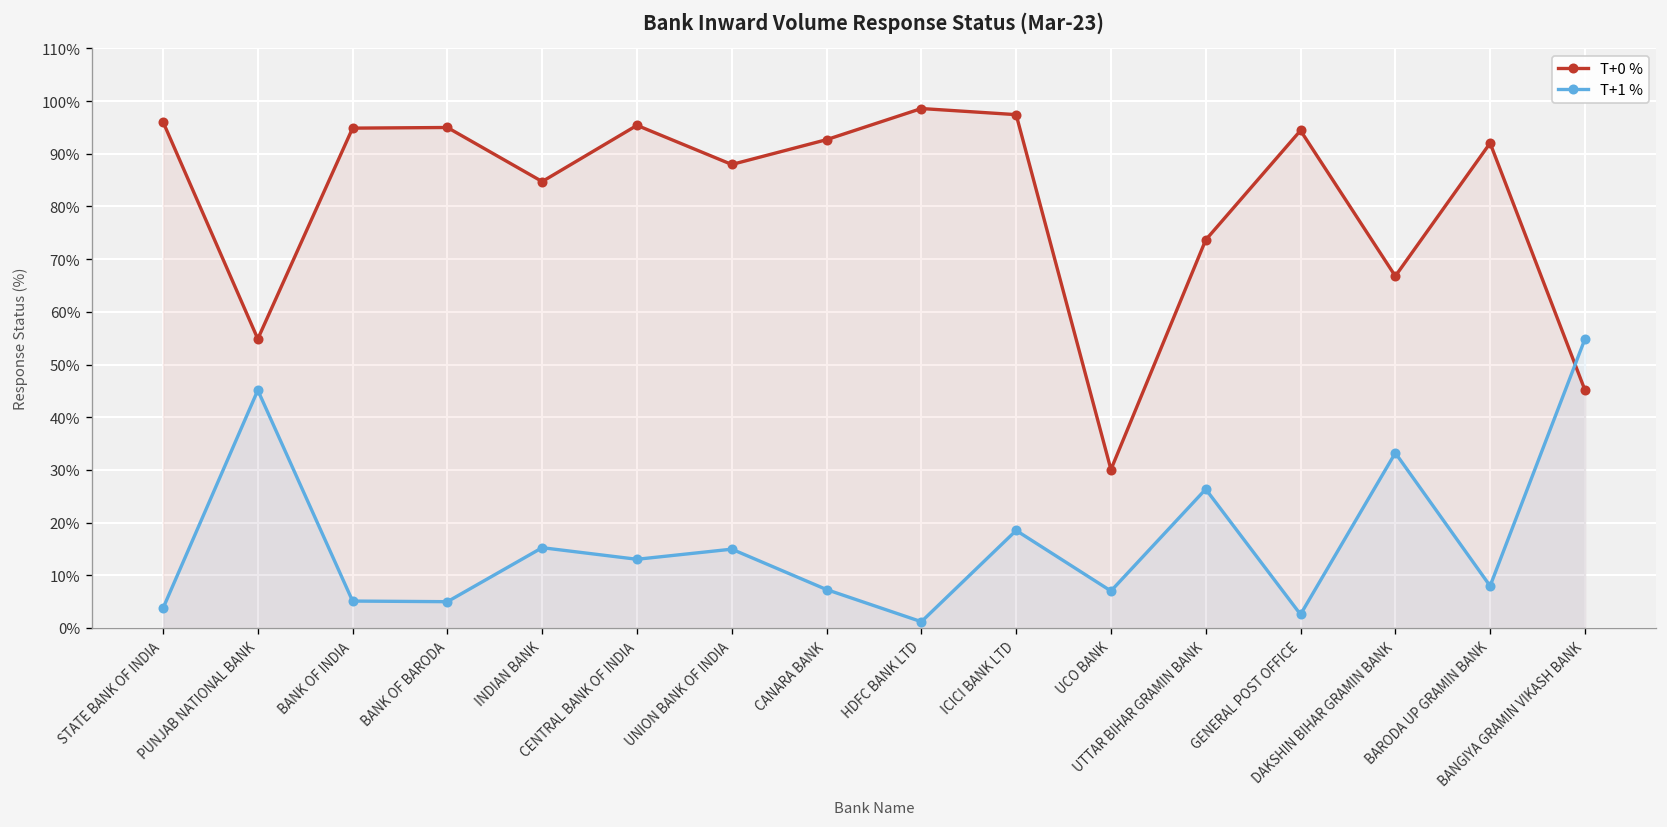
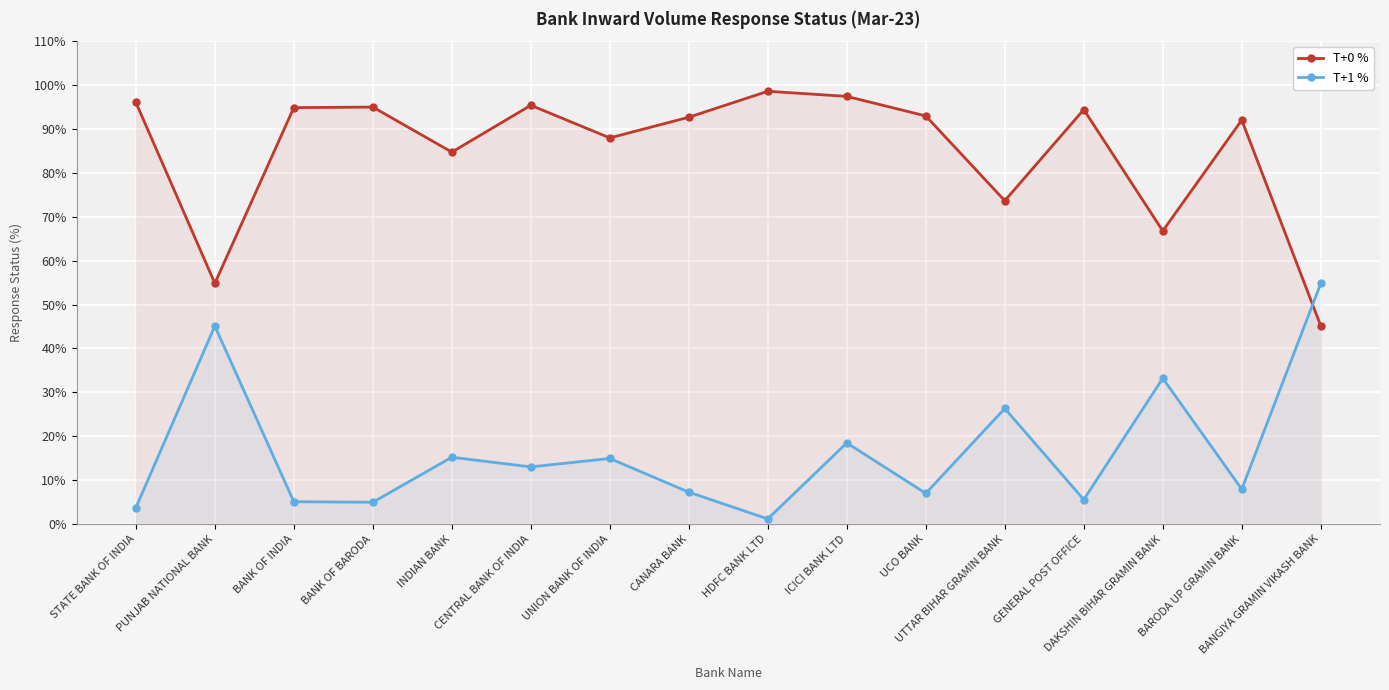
  {
    "T+0 %": {
      "STATE BANK OF INDIA": "96%",
      "PUNJAB NATIONAL BANK": "55%",
      "BANK OF INDIA": "95%",
      "BANK OF BARODA": "95%",
      "INDIAN BANK": "85%",
      "CENTRAL BANK OF INDIA": "95%",
      "UNION BANK OF INDIA": "88%",
      "CANARA BANK": "93%",
      "HDFC BANK LTD": "99%",
      "ICICI BANK LTD": "97%",
-     "UCO BANK": "30%",
+     "UCO BANK": "93%",
      "UTTAR BIHAR GRAMIN BANK": "74%",
      "GENERAL POST OFFICE": "94%",
      "DAKSHIN BIHAR GRAMIN BANK": "67%",
      "BARODA UP GRAMIN BANK": "92%",
      "BANGIYA GRAMIN VIKASH BANK": "45%"
    },
    "T+1 %": {
      "STATE BANK OF INDIA": "4%",
      "PUNJAB NATIONAL BANK": "45%",
      "BANK OF INDIA": "5%",
      "BANK OF BARODA": "5%",
      "INDIAN BANK": "15%",
      "CENTRAL BANK OF INDIA": "13%",
      "UNION BANK OF INDIA": "15%",
      "CANARA BANK": "7%",
      "HDFC BANK LTD": "1%",
      "ICICI BANK LTD": "19%",
      "UCO BANK": "7%",
      "UTTAR BIHAR GRAMIN BANK": "26%",
-     "GENERAL POST OFFICE": "3%",
+     "GENERAL POST OFFICE": "6%",
      "DAKSHIN BIHAR GRAMIN BANK": "33%",
      "BARODA UP GRAMIN BANK": "8%",
      "BANGIYA GRAMIN VIKASH BANK": "55%"
    }
  }
